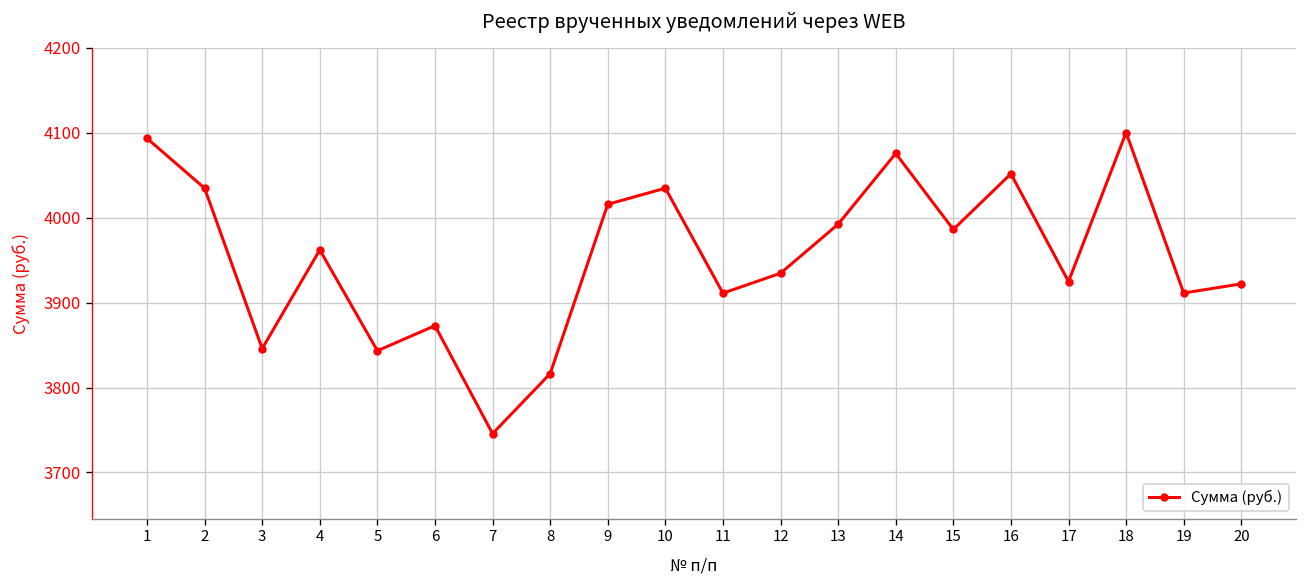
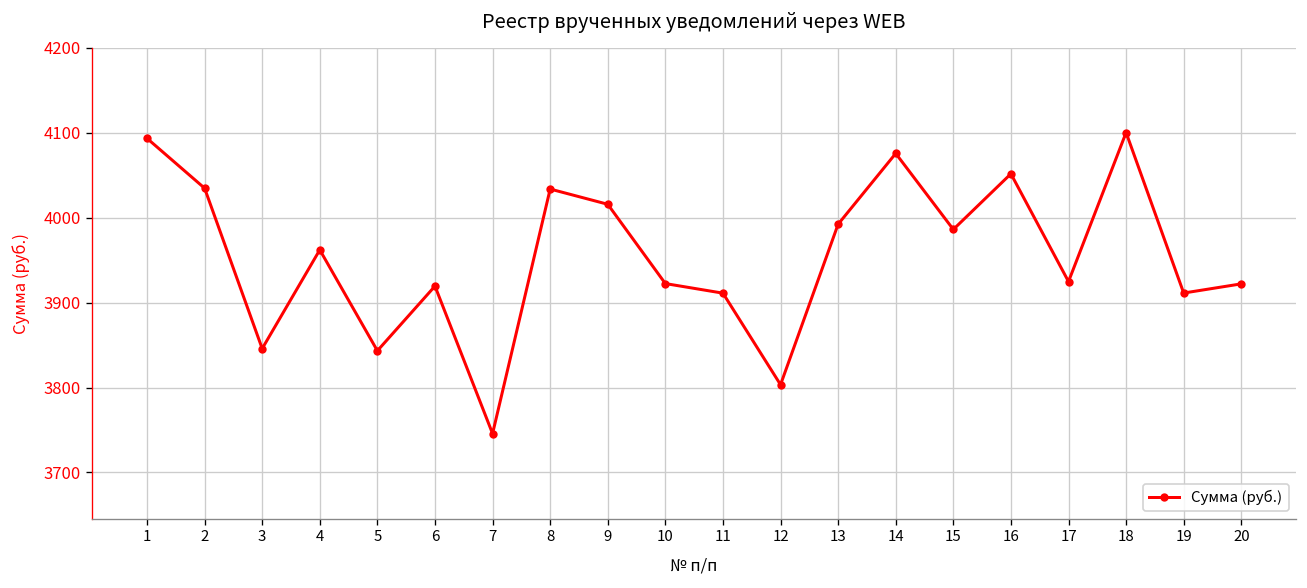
  {
    "1": 4090,
    "2": 4030,
    "3": 3850,
    "4": 3960,
    "5": 3840,
-   "6": 3870,
+   "6": 3920,
    "7": 3750,
-   "8": 3820,
+   "8": 4030,
    "9": 4020,
-   "10": 4030,
+   "10": 3920,
    "11": 3910,
-   "12": 3930,
+   "12": 3800,
    "13": 3990,
    "14": 4080,
    "15": 3990,
    "16": 4050,
    "17": 3920,
    "18": 4100,
    "19": 3910,
    "20": 3920
  }
